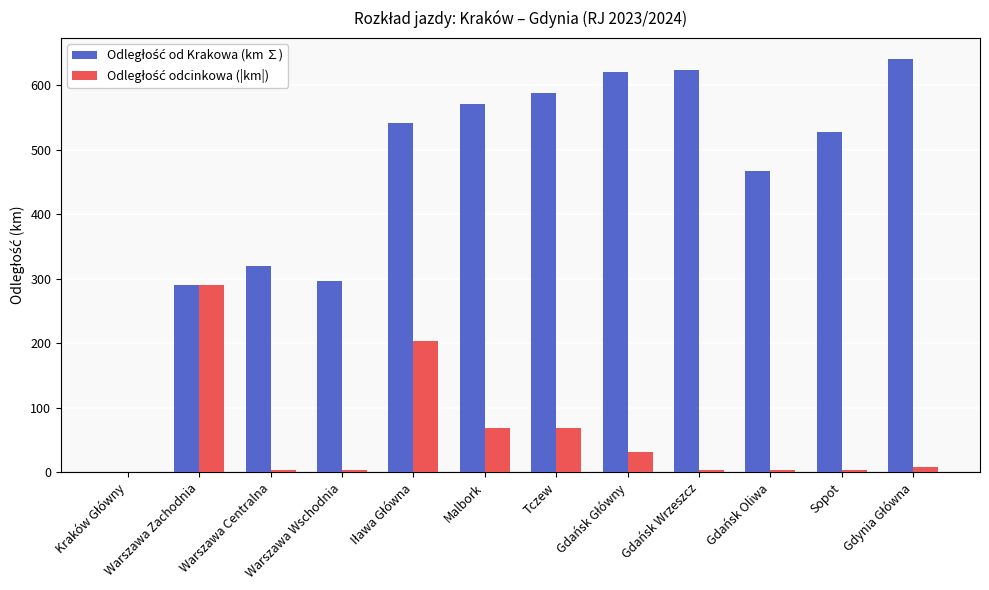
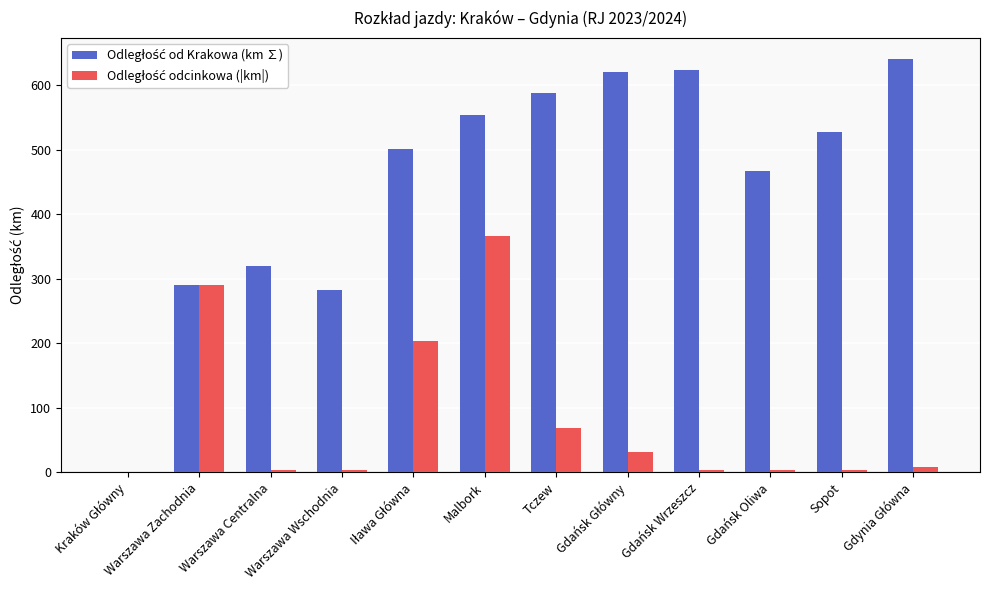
  {
    "Odległość od Krakowa (km ∑)": {
      "Kraków Główny": 0,
      "Warszawa Zachodnia": 290,
      "Warszawa Centralna": 320,
-     "Warszawa Wschodnia": 300,
-     "Iława Główna": 540,
-     "Malbork": 570,
+     "Warszawa Wschodnia": 280,
+     "Iława Główna": 500,
+     "Malbork": 550,
      "Tczew": 590,
      "Gdańsk Główny": 620,
      "Gdańsk Wrzeszcz": 620,
      "Gdańsk Oliwa": 470,
      "Sopot": 530,
      "Gdynia Główna": 640
    },
    "Odległość odcinkowa (|km|)": {
      "Kraków Główny": 0,
      "Warszawa Zachodnia": 290,
      "Warszawa Wschodnia": 0,
      "Iława Główna": 200,
-     "Malbork": 70,
+     "Malbork": 370,
      "Tczew": 70,
      "Gdańsk Główny": 30,
      "Gdańsk Wrzeszcz": 0,
      "Gdańsk Oliwa": 0,
      "Sopot": 0,
      "Gdynia Główna": 10
    }
  }
